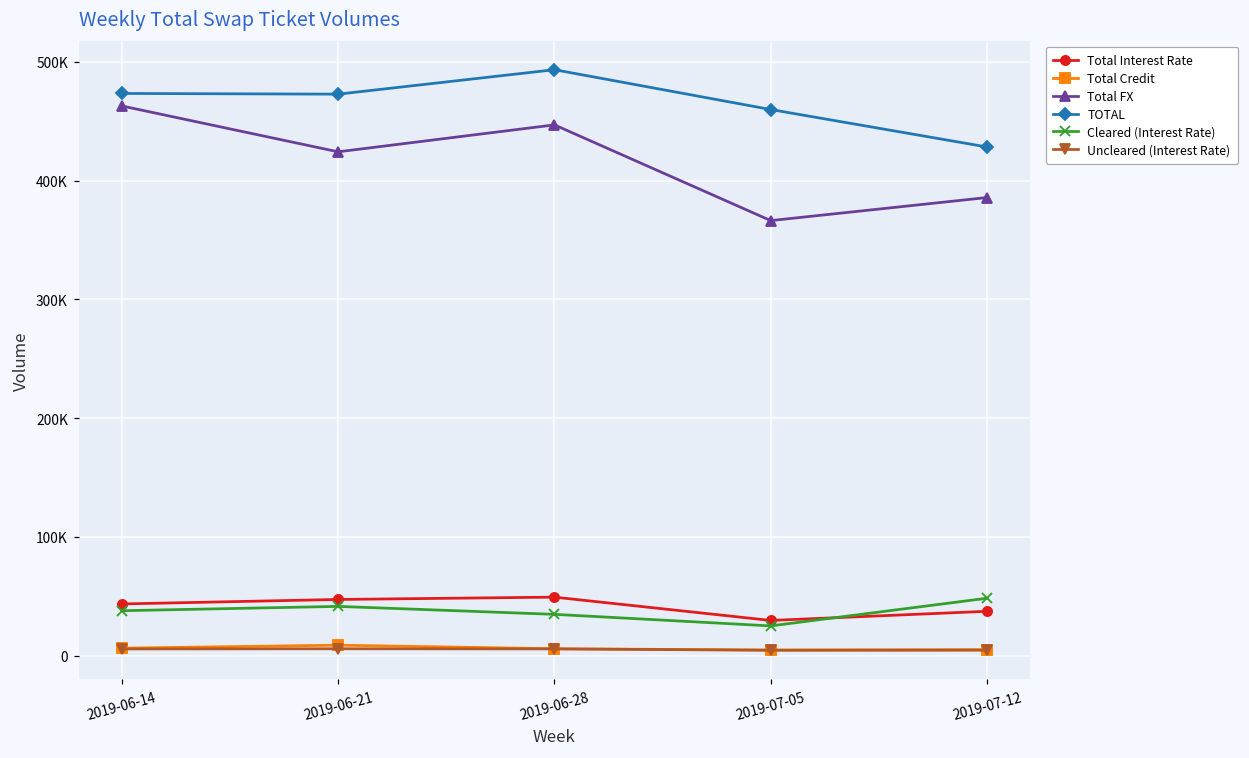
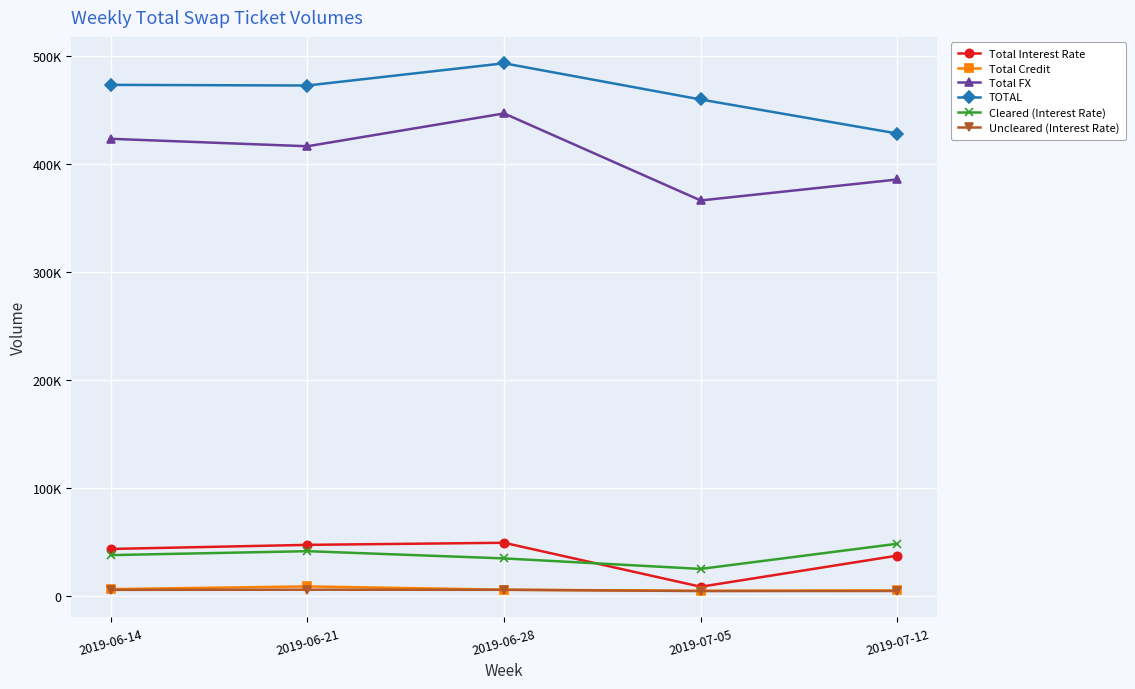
  {
    "Total Interest Rate": {
      "2019-06-14": 44000,
      "2019-06-21": 47000,
      "2019-06-28": 49000,
-     "2019-07-05": 30000,
+     "2019-07-05": 9000,
      "2019-07-12": 37000
    },
    "Total Credit": {
      "2019-06-21": 9000
    },
    "Total FX": {
-     "2019-06-14": 463000,
-     "2019-06-21": 424000,
+     "2019-06-14": 423000,
+     "2019-06-21": 417000,
      "2019-06-28": 447000,
      "2019-07-05": 366000,
      "2019-07-12": 386000
    },
    "TOTAL": {
      "2019-06-14": 473000,
      "2019-06-21": 473000,
      "2019-06-28": 493000,
      "2019-07-05": 460000,
      "2019-07-12": 428000
    },
    "Cleared (Interest Rate)": {
      "2019-06-14": 38000,
      "2019-06-21": 42000,
      "2019-06-28": 35000,
      "2019-07-05": 25000,
      "2019-07-12": 48000
    },
    "Uncleared (Interest Rate)": {
      "2019-06-21": 6000
    }
  }
